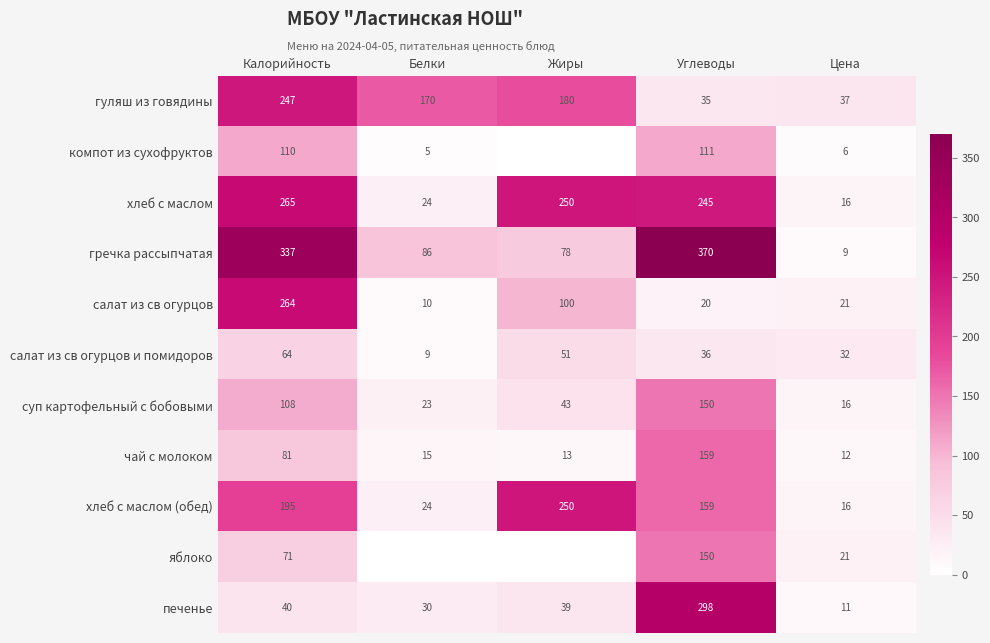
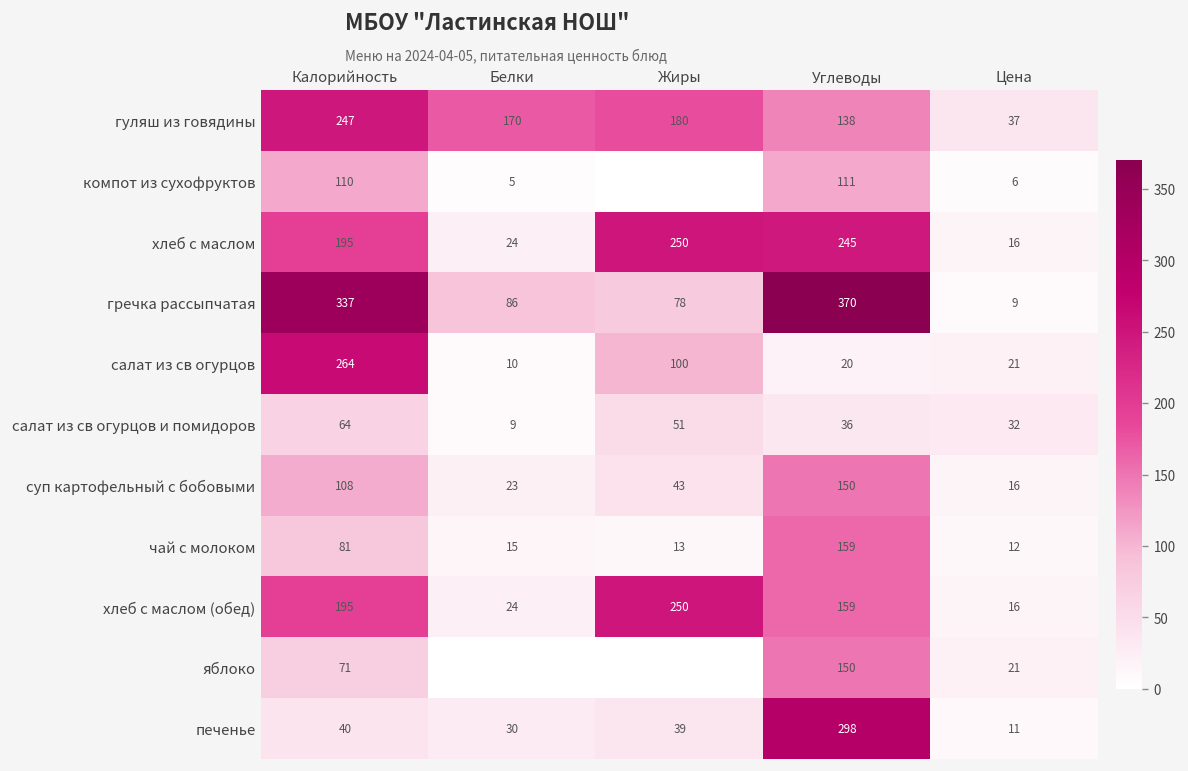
  {
    "гуляш из говядины": {
      "Калорийность": 247,
      "Белки": 170,
      "Жиры": 180,
-     "Углеводы": 35,
+     "Углеводы": 138,
      "Цена": 37
    },
    "компот из сухофруктов": {
      "Калорийность": 110,
      "Белки": 5,
      "Углеводы": 111,
      "Цена": 6
    },
    "хлеб с маслом": {
-     "Калорийность": 265,
+     "Калорийность": 195,
      "Белки": 24,
      "Жиры": 250,
      "Углеводы": 245,
      "Цена": 16
    },
    "гречка рассыпчатая": {
      "Калорийность": 337,
      "Белки": 86,
      "Жиры": 78,
      "Углеводы": 370,
      "Цена": 9
    },
    "салат из св огурцов": {
      "Калорийность": 264,
      "Белки": 10,
      "Жиры": 100,
      "Углеводы": 20,
      "Цена": 21
    },
    "салат из св огурцов и помидоров": {
      "Калорийность": 64,
      "Белки": 9,
      "Жиры": 51,
      "Углеводы": 36,
      "Цена": 32
    },
    "суп картофельный с бобовыми": {
      "Калорийность": 108,
      "Белки": 23,
      "Жиры": 43,
      "Углеводы": 150,
      "Цена": 16
    },
    "чай с молоком": {
      "Калорийность": 81,
      "Белки": 15,
      "Жиры": 13,
      "Углеводы": 159,
      "Цена": 12
    },
    "хлеб с маслом (обед)": {
      "Калорийность": 195,
      "Белки": 24,
      "Жиры": 250,
      "Углеводы": 159,
      "Цена": 16
    },
    "яблоко": {
      "Калорийность": 71,
      "Углеводы": 150,
      "Цена": 21
    },
    "печенье": {
      "Калорийность": 40,
      "Белки": 30,
      "Жиры": 39,
      "Углеводы": 298,
      "Цена": 11
    }
  }
